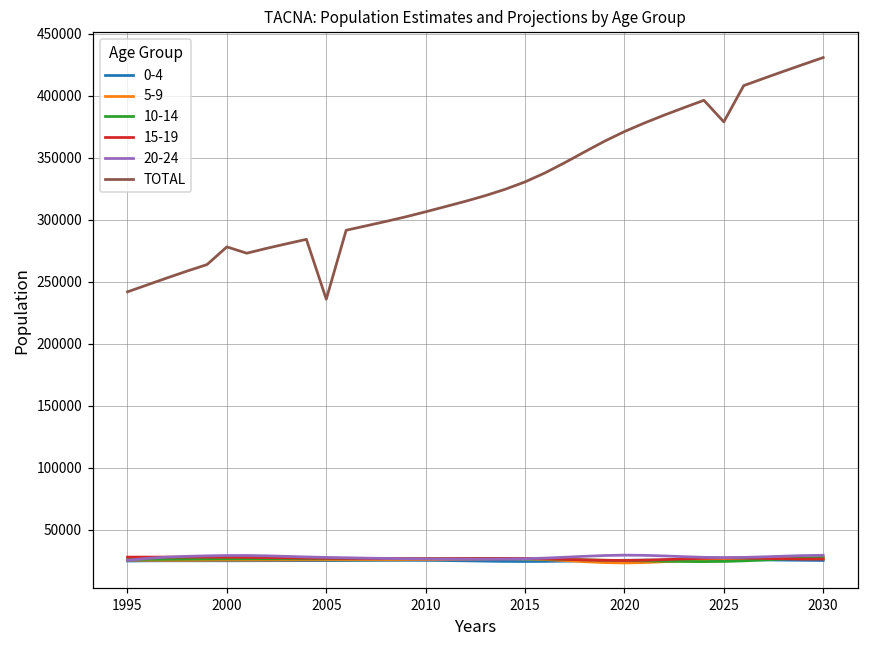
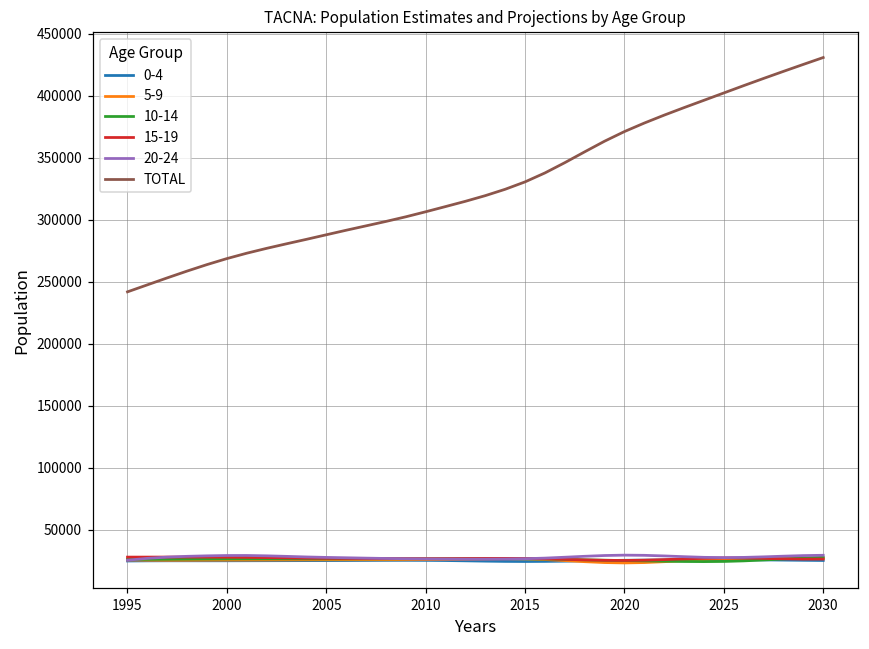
  {
    "20-24": {
      "2020": 30000
    },
    "TOTAL": {
      "1995": 242000,
-     "2000": 278000,
-     "2005": 236000,
+     "2000": 269000,
+     "2005": 288000,
      "2010": 306000,
      "2015": 330000,
      "2020": 371000,
-     "2025": 379000,
+     "2025": 402000,
      "2030": 431000
    }
  }
